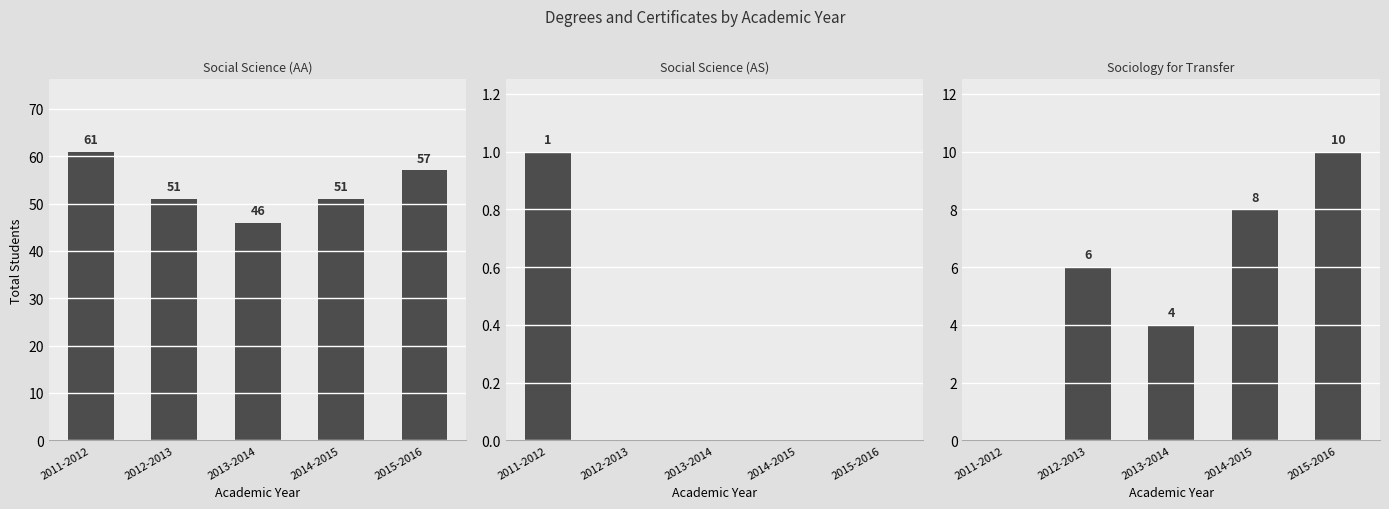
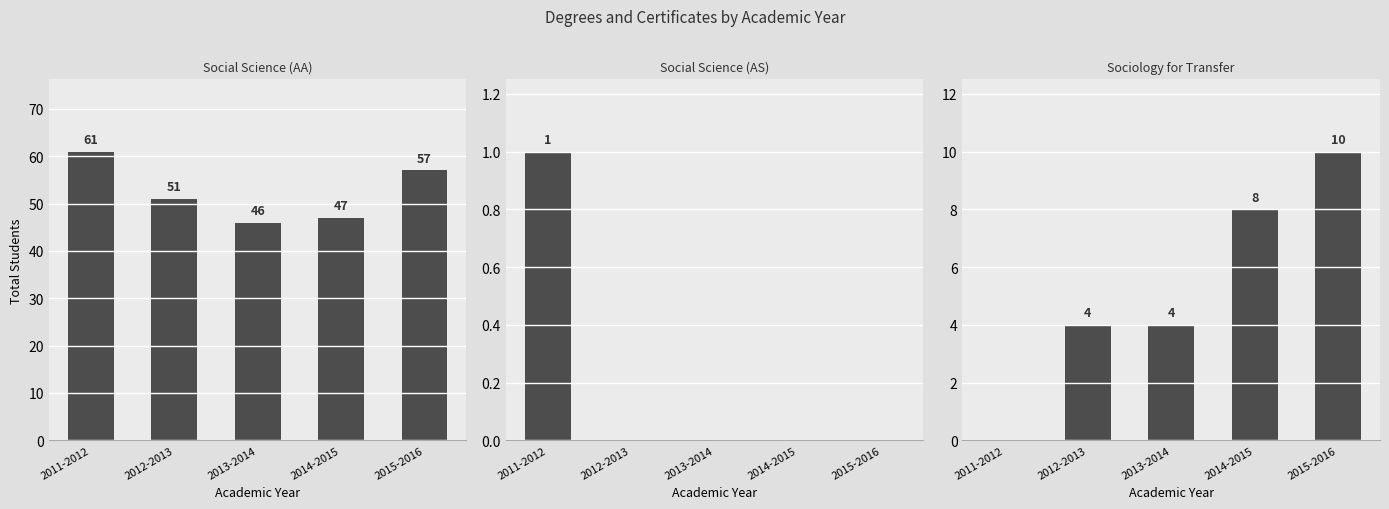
  {
    "Social Science (AA)": {
      "2011-2012": 61,
      "2012-2013": 51,
      "2013-2014": 46,
-     "2014-2015": 51,
+     "2014-2015": 47,
      "2015-2016": 57
    },
    "Social Science (AS)": {
      "2011-2012": 1
    },
    "Sociology for Transfer": {
-     "2012-2013": 6,
+     "2012-2013": 4,
      "2013-2014": 4,
      "2014-2015": 8,
      "2015-2016": 10
    }
  }
